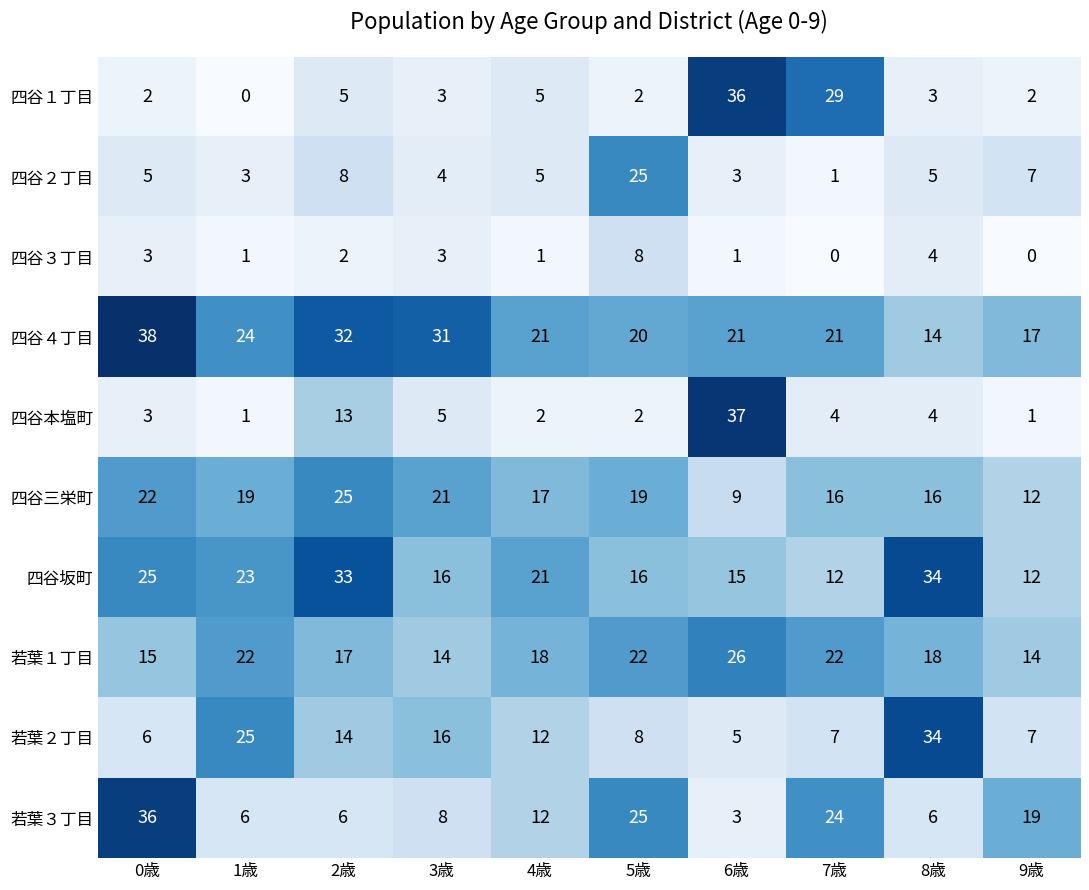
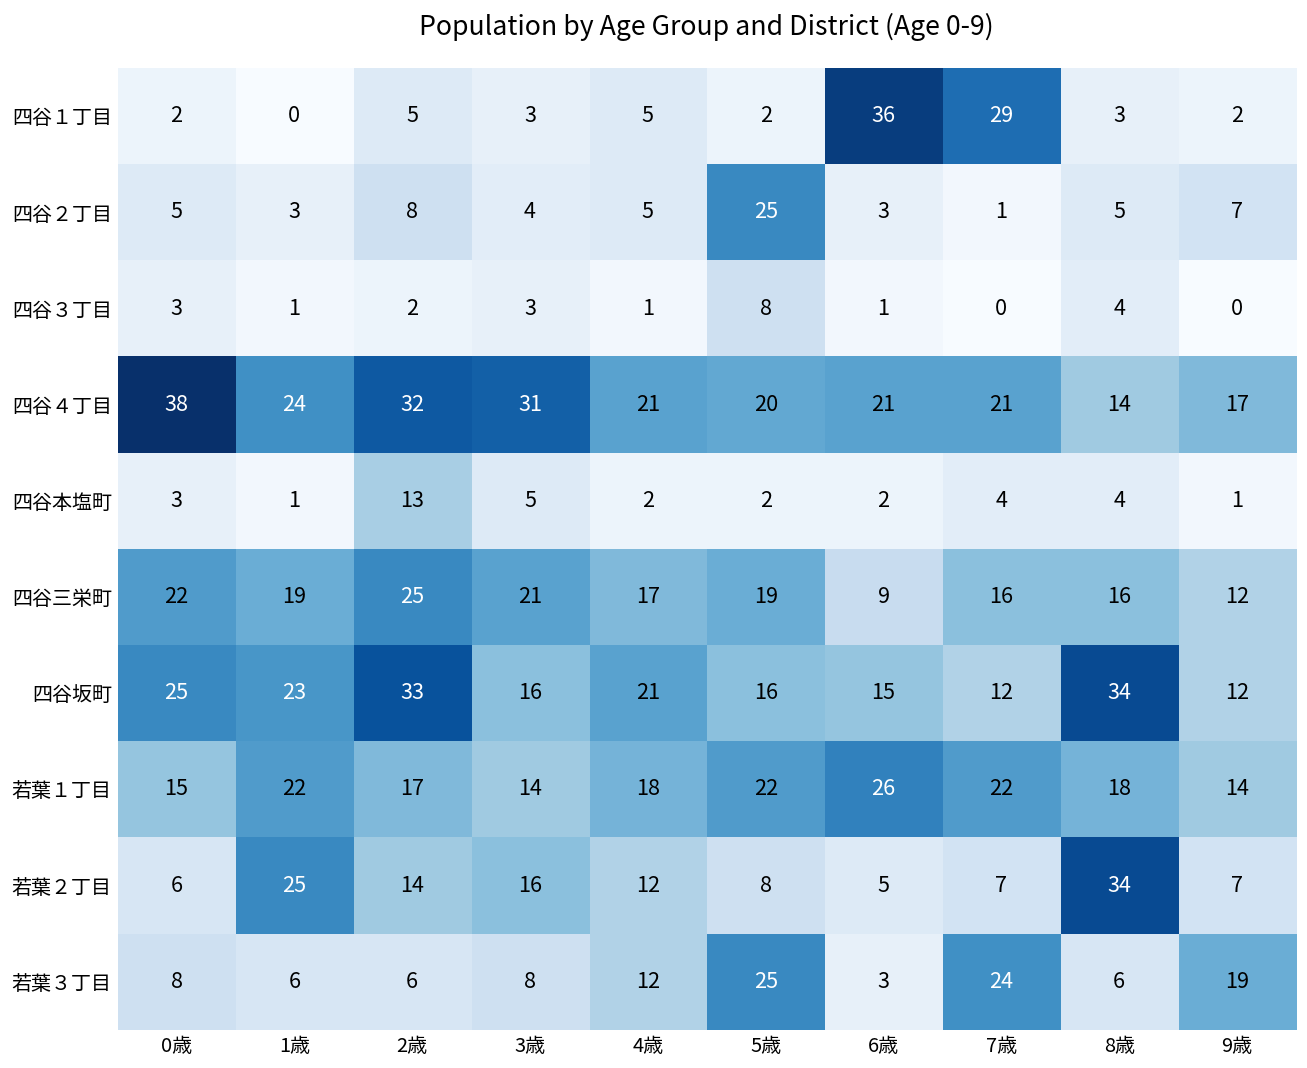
  {
    "四谷１丁目": {
      "0歳": 2,
      "1歳": 0,
      "2歳": 5,
      "3歳": 3,
      "4歳": 5,
      "5歳": 2,
      "6歳": 36,
      "7歳": 29,
      "8歳": 3,
      "9歳": 2
    },
    "四谷２丁目": {
      "0歳": 5,
      "1歳": 3,
      "2歳": 8,
      "3歳": 4,
      "4歳": 5,
      "5歳": 25,
      "6歳": 3,
      "7歳": 1,
      "8歳": 5,
      "9歳": 7
    },
    "四谷３丁目": {
      "0歳": 3,
      "1歳": 1,
      "2歳": 2,
      "3歳": 3,
      "4歳": 1,
      "5歳": 8,
      "6歳": 1,
      "7歳": 0,
      "8歳": 4,
      "9歳": 0
    },
    "四谷４丁目": {
      "0歳": 38,
      "1歳": 24,
      "2歳": 32,
      "3歳": 31,
      "4歳": 21,
      "5歳": 20,
      "6歳": 21,
      "7歳": 21,
      "8歳": 14,
      "9歳": 17
    },
    "四谷本塩町": {
      "0歳": 3,
      "1歳": 1,
      "2歳": 13,
      "3歳": 5,
      "4歳": 2,
      "5歳": 2,
-     "6歳": 37,
+     "6歳": 2,
      "7歳": 4,
      "8歳": 4,
      "9歳": 1
    },
    "四谷三栄町": {
      "0歳": 22,
      "1歳": 19,
      "2歳": 25,
      "3歳": 21,
      "4歳": 17,
      "5歳": 19,
      "6歳": 9,
      "7歳": 16,
      "8歳": 16,
      "9歳": 12
    },
    "四谷坂町": {
      "0歳": 25,
      "1歳": 23,
      "2歳": 33,
      "3歳": 16,
      "4歳": 21,
      "5歳": 16,
      "6歳": 15,
      "7歳": 12,
      "8歳": 34,
      "9歳": 12
    },
    "若葉１丁目": {
      "0歳": 15,
      "1歳": 22,
      "2歳": 17,
      "3歳": 14,
      "4歳": 18,
      "5歳": 22,
      "6歳": 26,
      "7歳": 22,
      "8歳": 18,
      "9歳": 14
    },
    "若葉２丁目": {
      "0歳": 6,
      "1歳": 25,
      "2歳": 14,
      "3歳": 16,
      "4歳": 12,
      "5歳": 8,
      "6歳": 5,
      "7歳": 7,
      "8歳": 34,
      "9歳": 7
    },
    "若葉３丁目": {
-     "0歳": 36,
+     "0歳": 8,
      "1歳": 6,
      "2歳": 6,
      "3歳": 8,
      "4歳": 12,
      "5歳": 25,
      "6歳": 3,
      "7歳": 24,
      "8歳": 6,
      "9歳": 19
    }
  }
